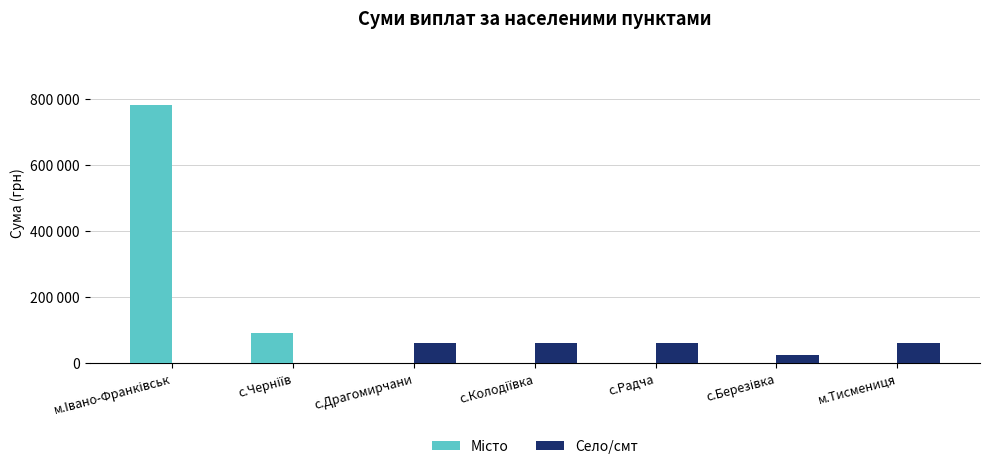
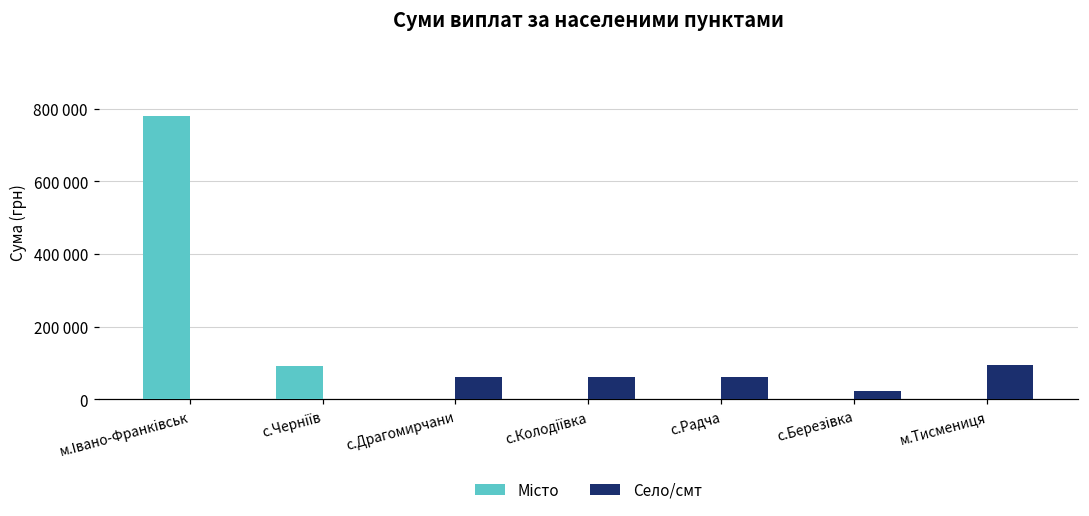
  {
    "Місто": {
      "м.Івано-Франківськ": 780000,
      "с.Черніїв": 90000,
      "с.Драгомирчани": 0,
      "с.Колодіївка": 0,
      "с.Радча": 0,
      "с.Березівка": 0,
      "м.Тисмениця": 0
    },
    "Село/смт": {
      "м.Івано-Франківськ": 0,
      "с.Черніїв": 0,
      "с.Драгомирчани": 60000,
      "с.Колодіївка": 60000,
      "с.Радча": 60000,
      "с.Березівка": 20000,
-     "м.Тисмениця": 60000
+     "м.Тисмениця": 100000
    }
  }
